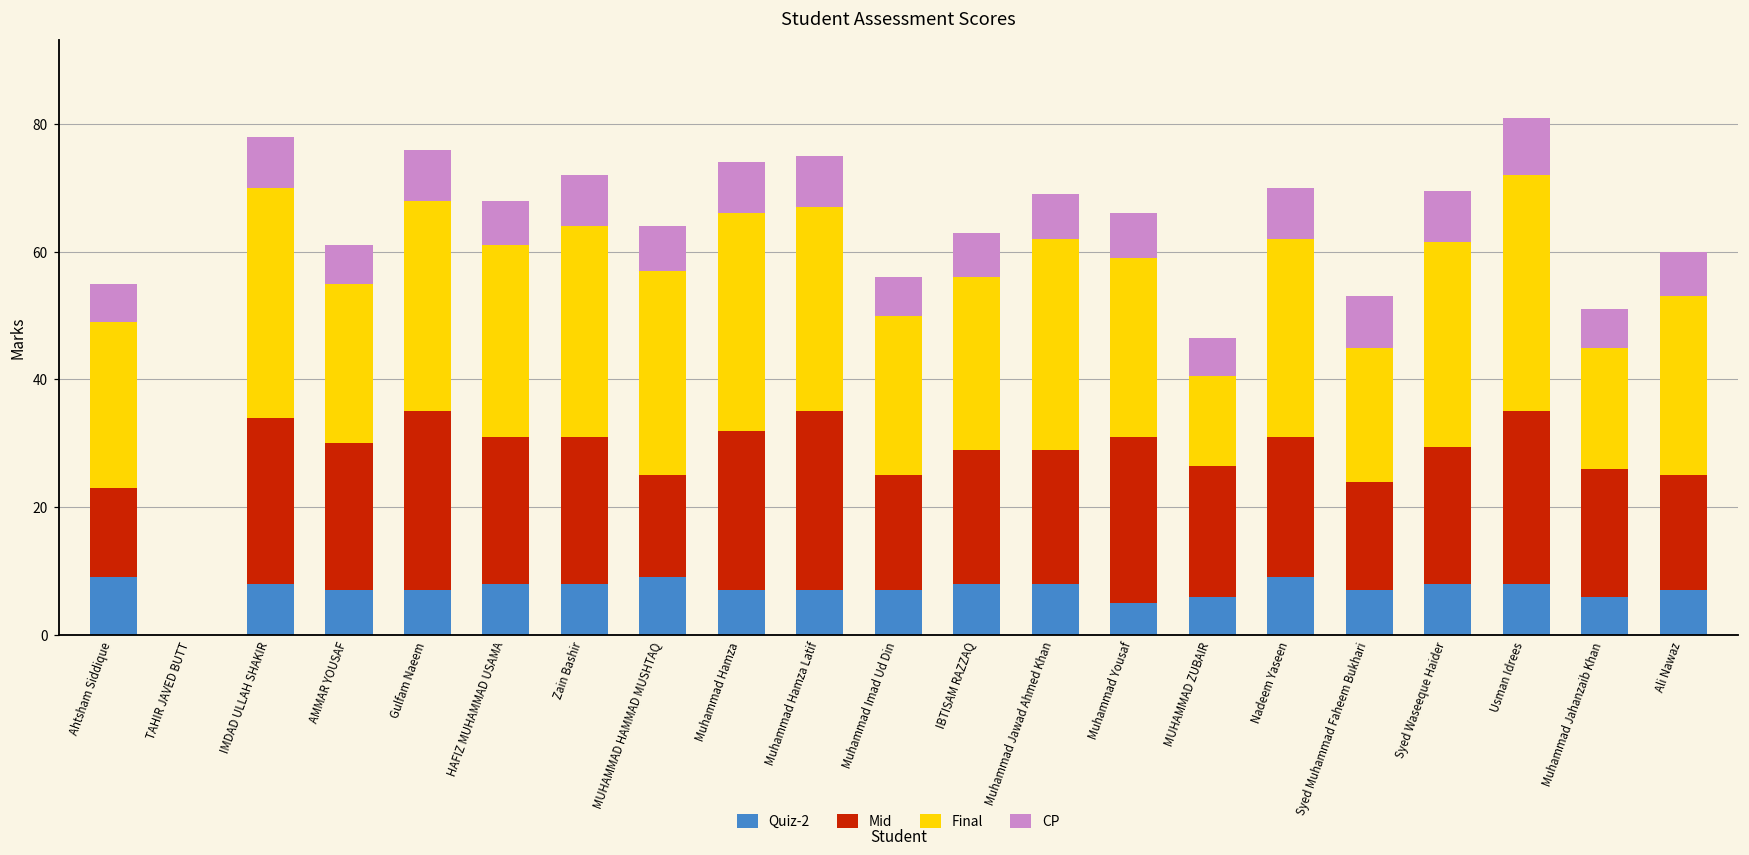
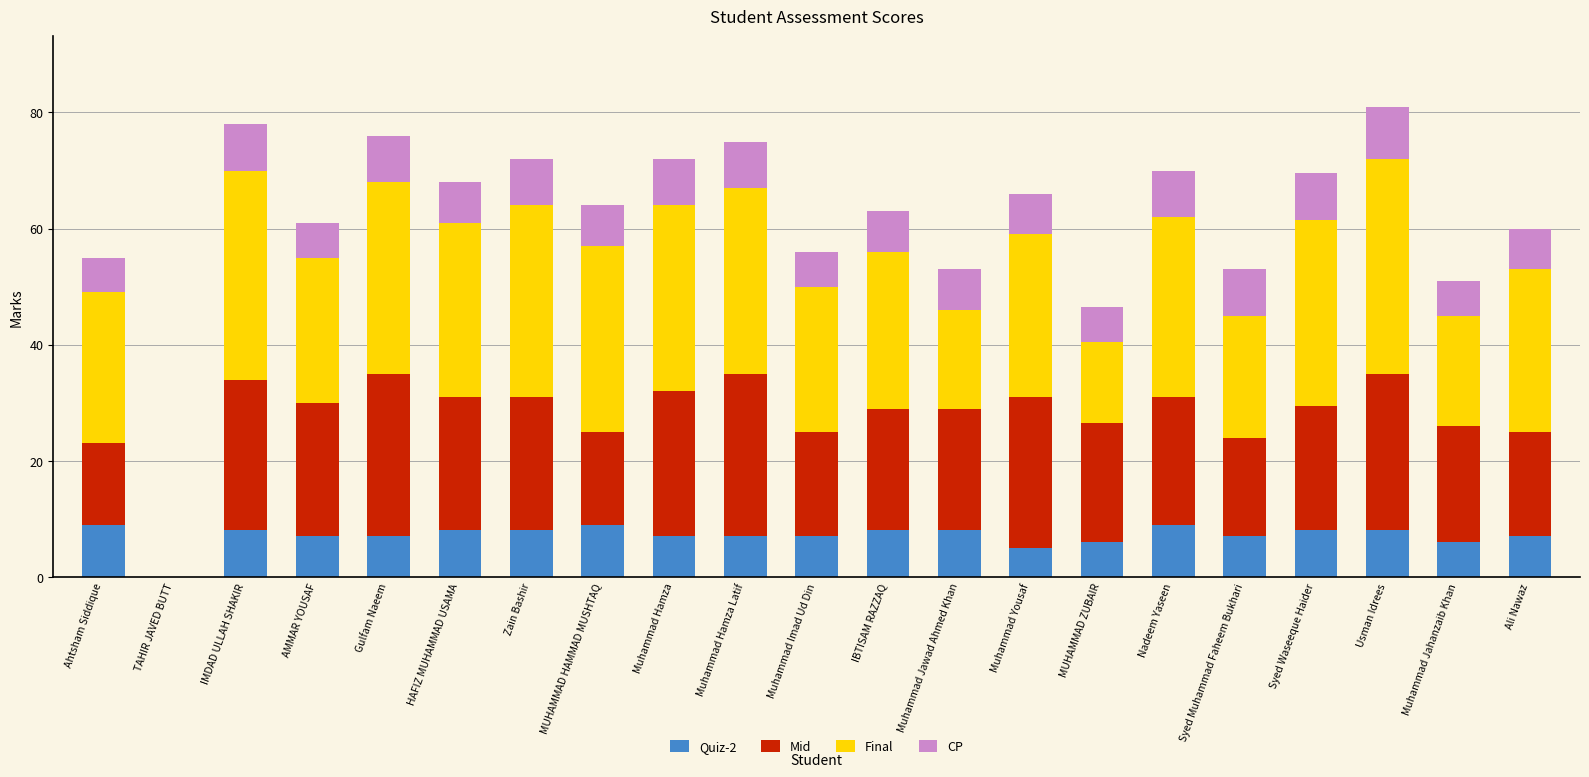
  {
    "Quiz-2": {
      "Ahtsham Siddique": 9,
      "TAHIR JAVED BUTT": 0,
      "IMDAD ULLAH SHAKIR": 8,
      "AMMAR YOUSAF": 7,
      "Gulfam Naeem": 7,
      "HAFIZ MUHAMMAD USAMA": 8,
      "Zain Bashir": 8,
      "MUHAMMAD HAMMAD MUSHTAQ": 9,
      "Muhammad Hamza": 7,
      "Muhammad Hamza Latif": 7,
      "Muhammad Imad Ud Din": 7,
      "IBTISAM RAZZAQ": 8,
      "Muhammad Jawad Ahmed Khan": 8,
      "Muhammad Yousaf": 5,
      "MUHAMMAD ZUBAIR": 6,
      "Nadeem Yaseen": 9,
      "Syed Muhammad Faheem Bukhari": 7,
      "Syed Waseeque Haider": 8,
      "Usman Idrees": 8,
      "Muhammad Jahanzaib Khan": 6,
      "Ali Nawaz": 7
    },
    "Mid": {
      "Ahtsham Siddique": 14,
      "TAHIR JAVED BUTT": 0,
      "IMDAD ULLAH SHAKIR": 26,
      "AMMAR YOUSAF": 23,
      "Gulfam Naeem": 28,
      "HAFIZ MUHAMMAD USAMA": 23,
      "Zain Bashir": 23,
      "MUHAMMAD HAMMAD MUSHTAQ": 16,
      "Muhammad Hamza": 25,
      "Muhammad Hamza Latif": 28,
      "Muhammad Imad Ud Din": 18,
      "IBTISAM RAZZAQ": 21,
      "Muhammad Jawad Ahmed Khan": 21,
      "Muhammad Yousaf": 26,
      "MUHAMMAD ZUBAIR": 21,
      "Nadeem Yaseen": 22,
      "Syed Muhammad Faheem Bukhari": 17,
      "Syed Waseeque Haider": 22,
      "Usman Idrees": 27,
      "Muhammad Jahanzaib Khan": 20,
      "Ali Nawaz": 18
    },
    "Final": {
      "Ahtsham Siddique": 26,
      "TAHIR JAVED BUTT": 0,
      "IMDAD ULLAH SHAKIR": 36,
      "AMMAR YOUSAF": 25,
      "Gulfam Naeem": 33,
      "HAFIZ MUHAMMAD USAMA": 30,
      "Zain Bashir": 33,
      "MUHAMMAD HAMMAD MUSHTAQ": 32,
-     "Muhammad Hamza": 34,
+     "Muhammad Hamza": 32,
      "Muhammad Hamza Latif": 32,
      "Muhammad Imad Ud Din": 25,
      "IBTISAM RAZZAQ": 27,
-     "Muhammad Jawad Ahmed Khan": 33,
+     "Muhammad Jawad Ahmed Khan": 17,
      "Muhammad Yousaf": 28,
      "MUHAMMAD ZUBAIR": 14,
      "Nadeem Yaseen": 31,
      "Syed Muhammad Faheem Bukhari": 21,
      "Syed Waseeque Haider": 32,
      "Usman Idrees": 37,
      "Muhammad Jahanzaib Khan": 19,
      "Ali Nawaz": 28
    },
    "CP": {
      "Ahtsham Siddique": 6,
      "TAHIR JAVED BUTT": 0,
      "IMDAD ULLAH SHAKIR": 8,
      "AMMAR YOUSAF": 6,
      "Gulfam Naeem": 8,
      "HAFIZ MUHAMMAD USAMA": 7,
      "Zain Bashir": 8,
      "MUHAMMAD HAMMAD MUSHTAQ": 7,
      "Muhammad Hamza": 8,
      "Muhammad Hamza Latif": 8,
      "Muhammad Imad Ud Din": 6,
      "IBTISAM RAZZAQ": 7,
      "Muhammad Jawad Ahmed Khan": 7,
      "Muhammad Yousaf": 7,
      "MUHAMMAD ZUBAIR": 6,
      "Nadeem Yaseen": 8,
      "Syed Muhammad Faheem Bukhari": 8,
      "Syed Waseeque Haider": 8,
      "Usman Idrees": 9,
      "Muhammad Jahanzaib Khan": 6,
      "Ali Nawaz": 7
    }
  }
